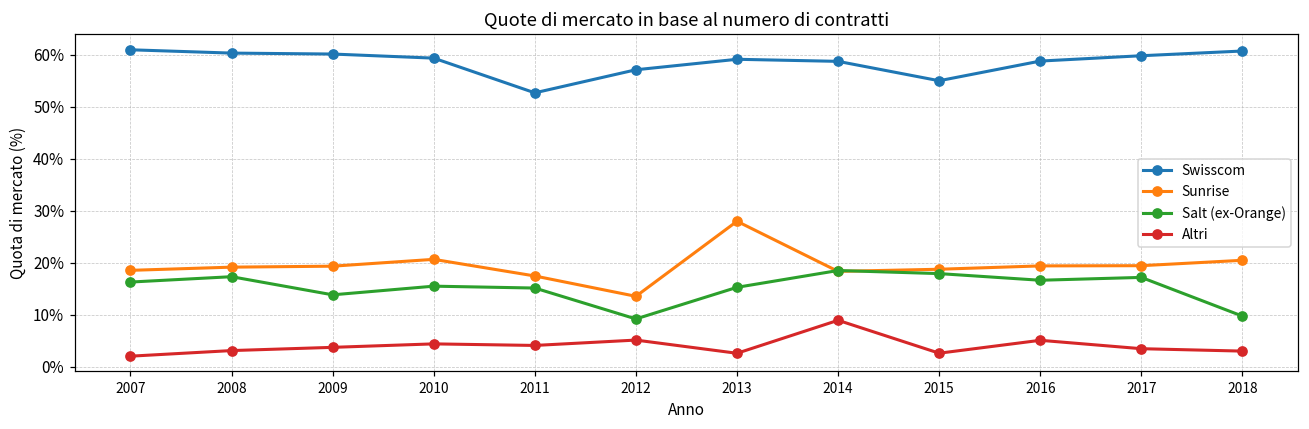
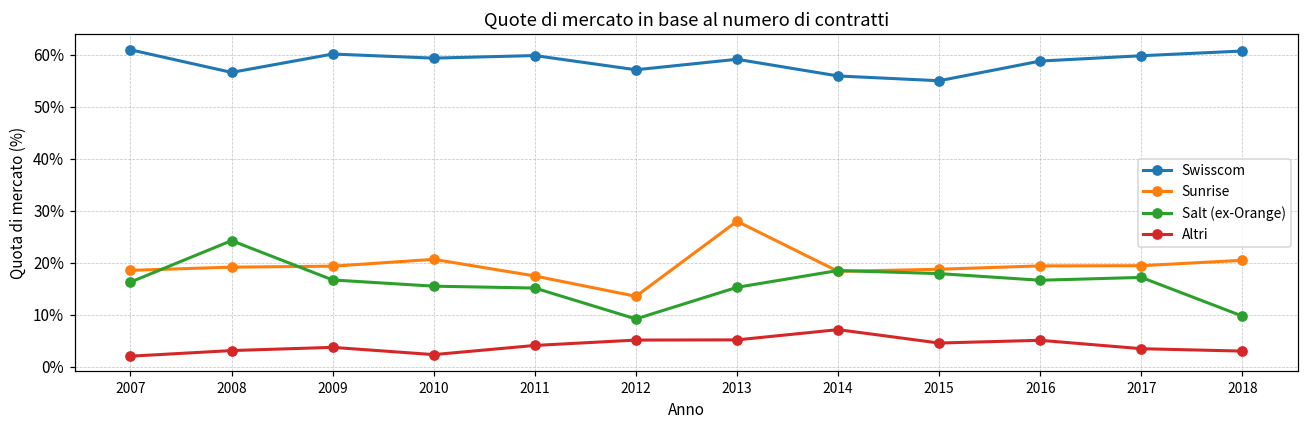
  {
    "Swisscom": {
      "2007": "61%",
-     "2008": "60%",
+     "2008": "57%",
      "2009": "60%",
      "2010": "59%",
-     "2011": "53%",
+     "2011": "60%",
      "2012": "57%",
      "2013": "59%",
-     "2014": "59%",
+     "2014": "56%",
      "2015": "55%",
      "2016": "59%",
      "2017": "60%",
      "2018": "61%"
    },
    "Sunrise": {
      "2007": "19%",
      "2008": "19%",
      "2009": "19%",
      "2010": "21%",
      "2011": "17%",
      "2012": "14%",
      "2013": "28%",
      "2015": "19%",
      "2016": "19%",
      "2017": "19%",
      "2018": "20%"
    },
    "Salt (ex-Orange)": {
      "2007": "16%",
-     "2008": "17%",
-     "2009": "14%",
+     "2008": "24%",
+     "2009": "17%",
      "2010": "16%",
      "2011": "15%",
      "2012": "9%",
      "2013": "15%",
      "2015": "18%",
      "2016": "17%",
      "2017": "17%",
      "2018": "10%"
    },
    "Altri": {
      "2007": "2%",
      "2008": "3%",
      "2009": "4%",
-     "2010": "4%",
+     "2010": "2%",
      "2011": "4%",
      "2012": "5%",
-     "2013": "3%",
-     "2014": "9%",
-     "2015": "3%",
+     "2013": "5%",
+     "2014": "7%",
+     "2015": "5%",
      "2016": "5%",
      "2017": "3%",
      "2018": "3%"
    }
  }
